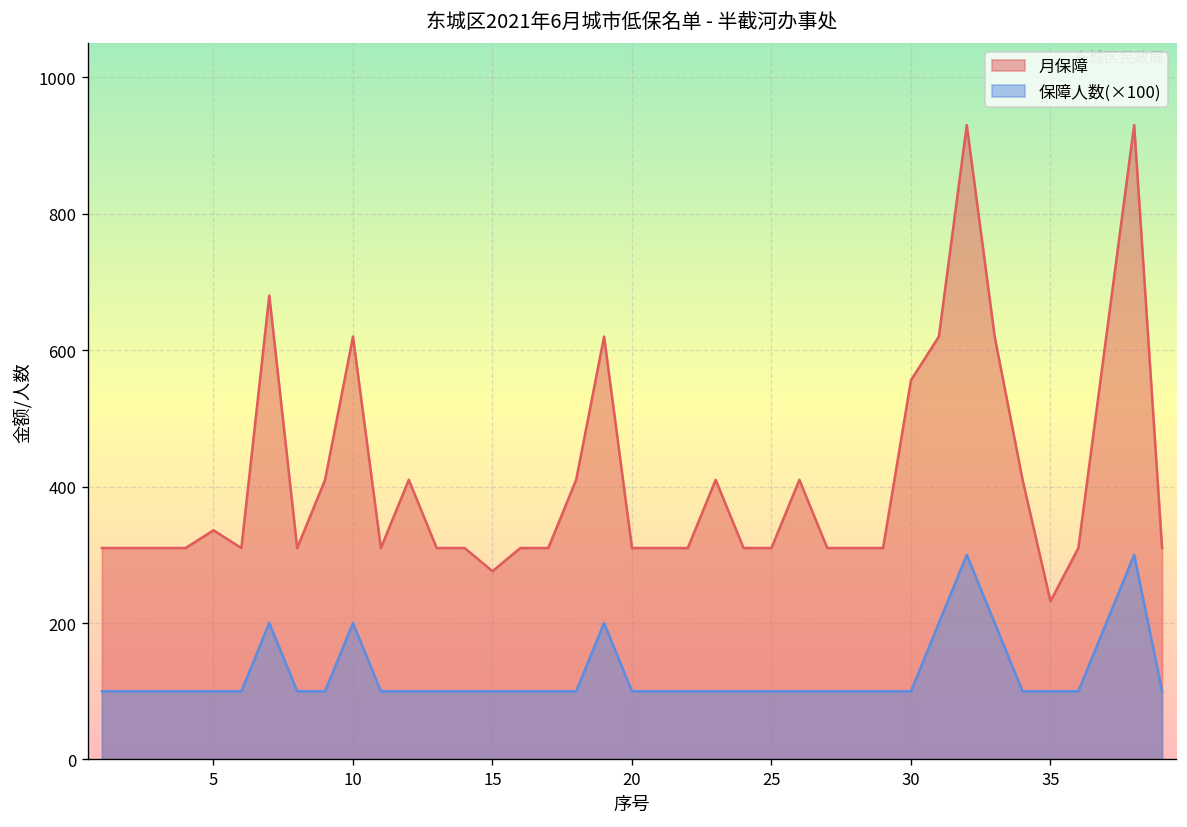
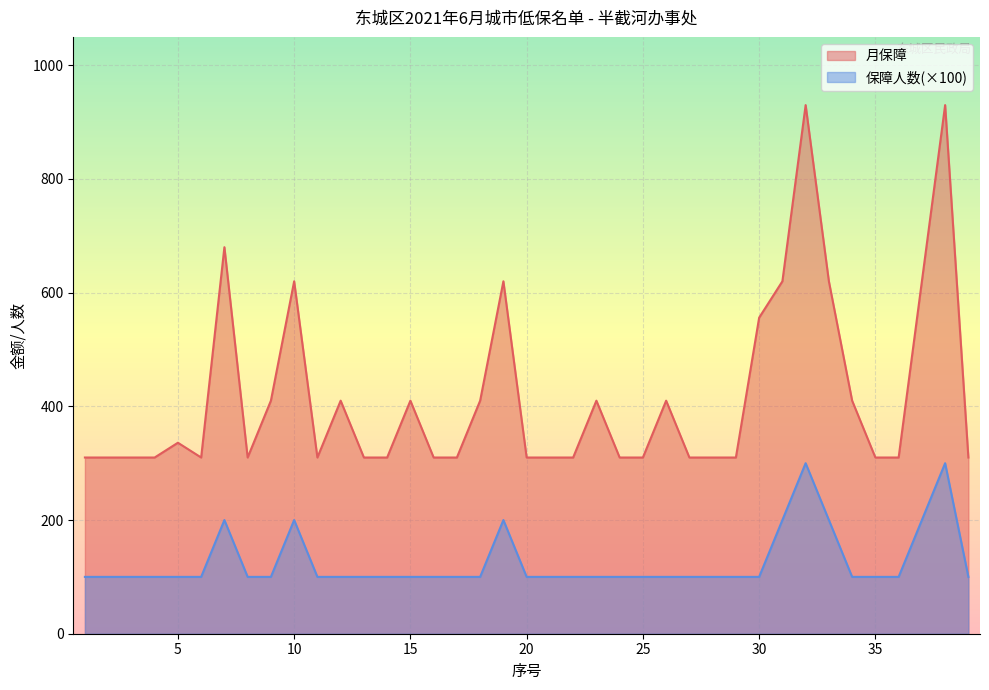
  {
    "月保障": {
      "5": 340,
      "10": 620,
-     "15": 280,
+     "15": 410,
      "20": 310,
      "25": 310,
      "30": 560,
-     "35": 230
+     "35": 310
    },
    "保障人数(×100)": {
      "5": 100,
      "10": 200,
      "15": 100,
      "20": 100,
      "25": 100,
      "30": 100,
      "35": 100
    }
  }
